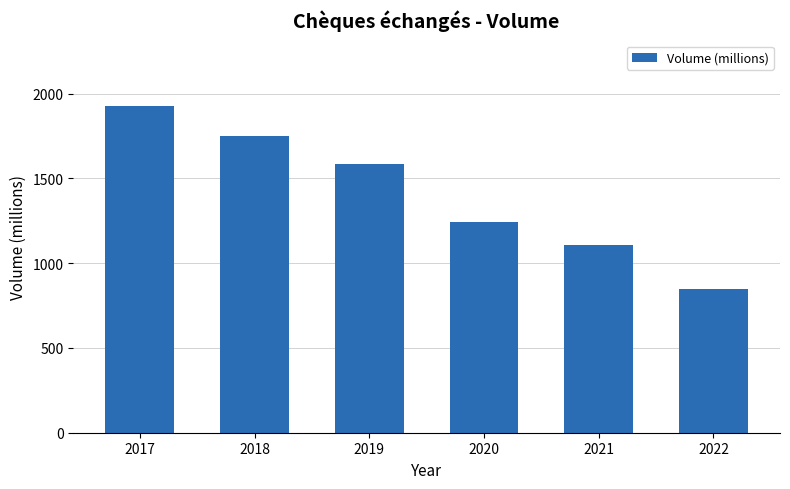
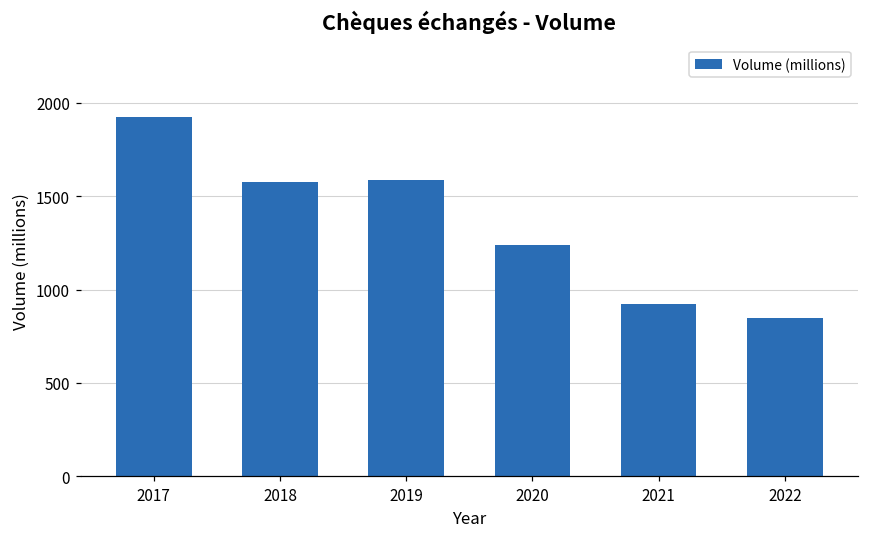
  {
    "2017": 1930,
-   "2018": 1750,
+   "2018": 1580,
    "2019": 1590,
    "2020": 1240,
-   "2021": 1110,
+   "2021": 920,
    "2022": 850
  }
